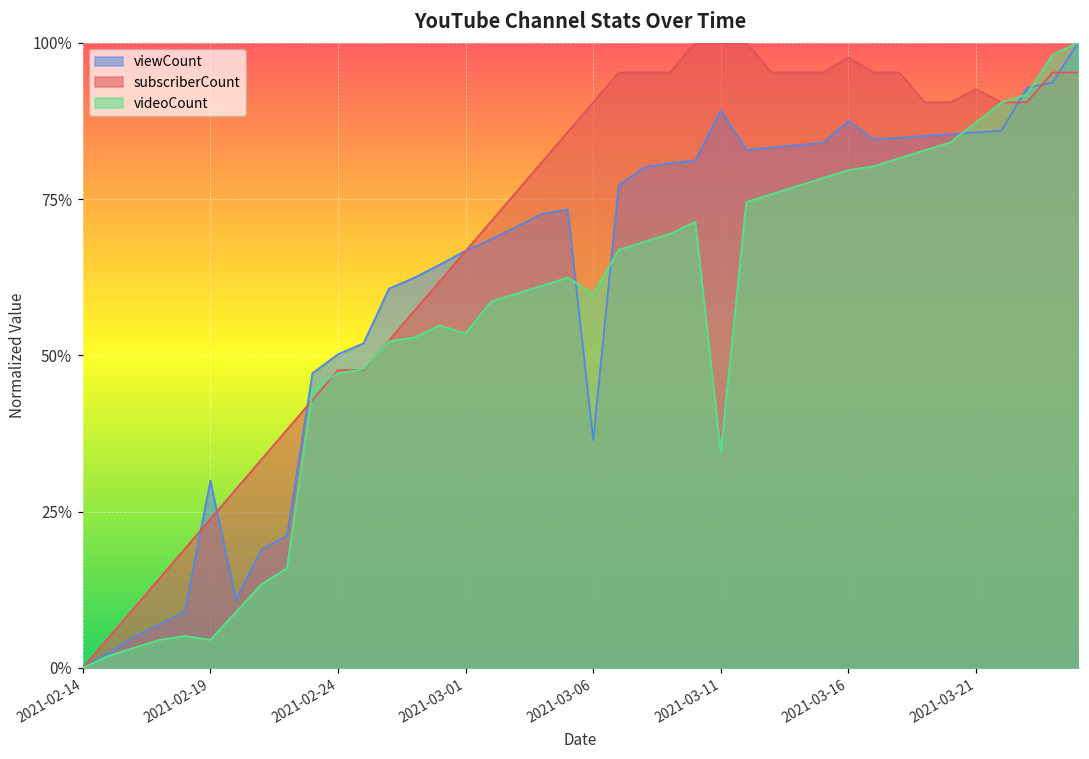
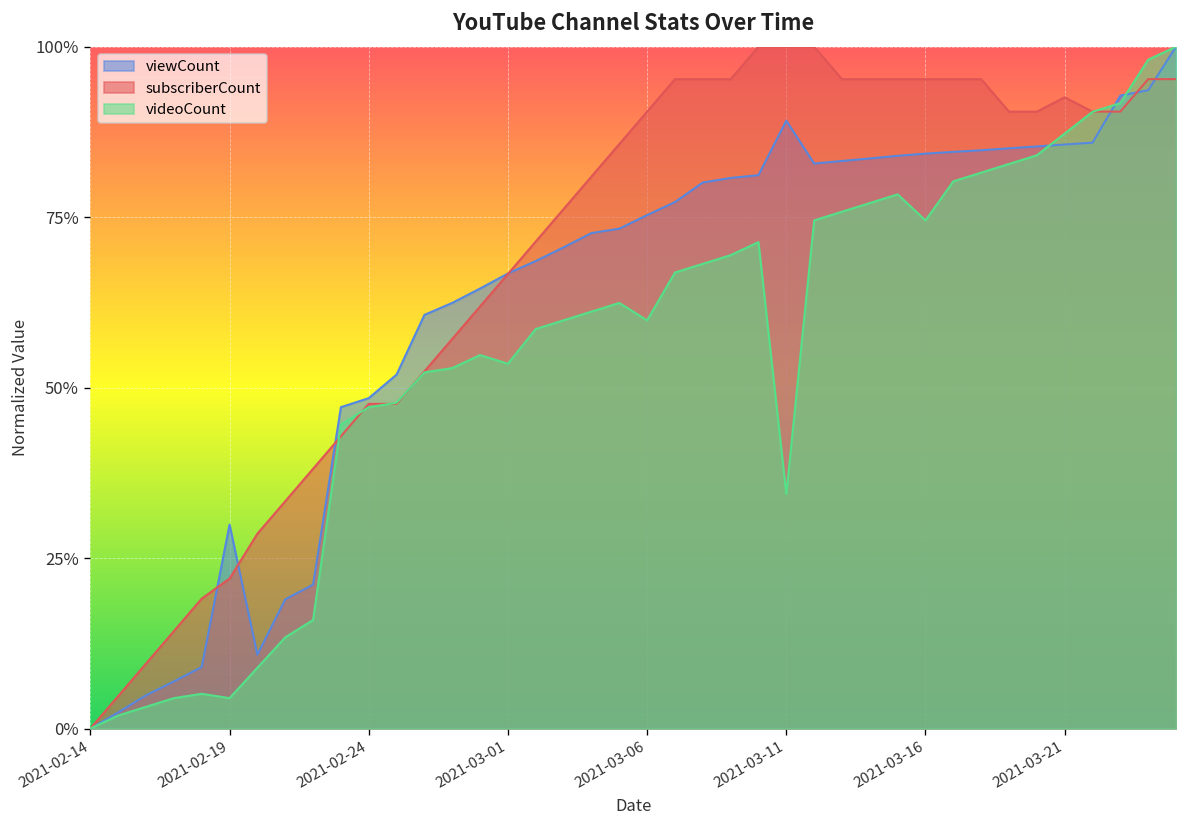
  {
    "viewCount": {
      "2021-02-19": "30%",
-     "2021-02-24": "50%",
-     "2021-03-06": "36%",
+     "2021-02-24": "48%",
+     "2021-03-06": "75%",
      "2021-03-11": "89%",
-     "2021-03-16": "87%",
+     "2021-03-16": "84%",
      "2021-03-21": "86%"
    },
    "subscriberCount": {
-     "2021-02-19": "24%",
+     "2021-02-19": "22%",
      "2021-02-24": "48%",
      "2021-03-06": "90%",
      "2021-03-11": "100%",
-     "2021-03-16": "98%",
+     "2021-03-16": "95%",
      "2021-03-21": "93%"
    },
    "videoCount": {
      "2021-02-19": "4%",
      "2021-02-24": "47%",
      "2021-03-01": "54%",
      "2021-03-06": "60%",
      "2021-03-11": "34%",
-     "2021-03-16": "80%",
+     "2021-03-16": "75%",
      "2021-03-21": "87%"
    }
  }
